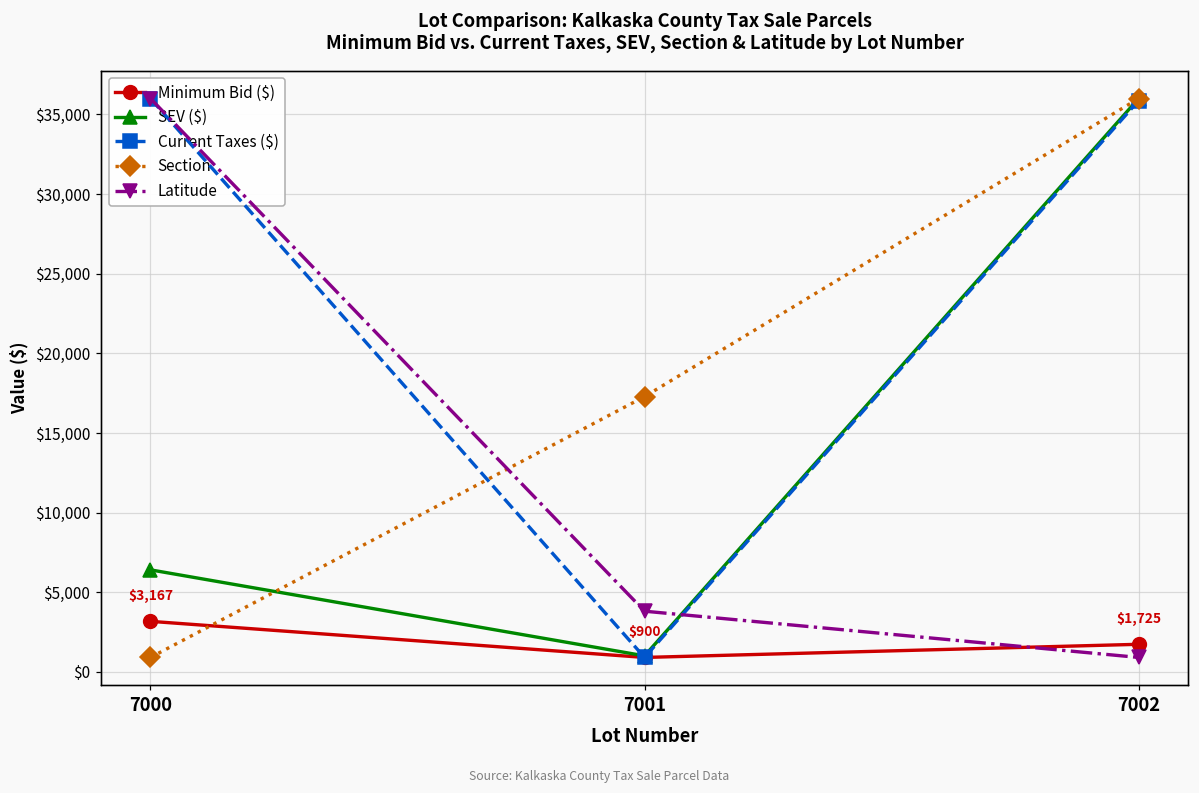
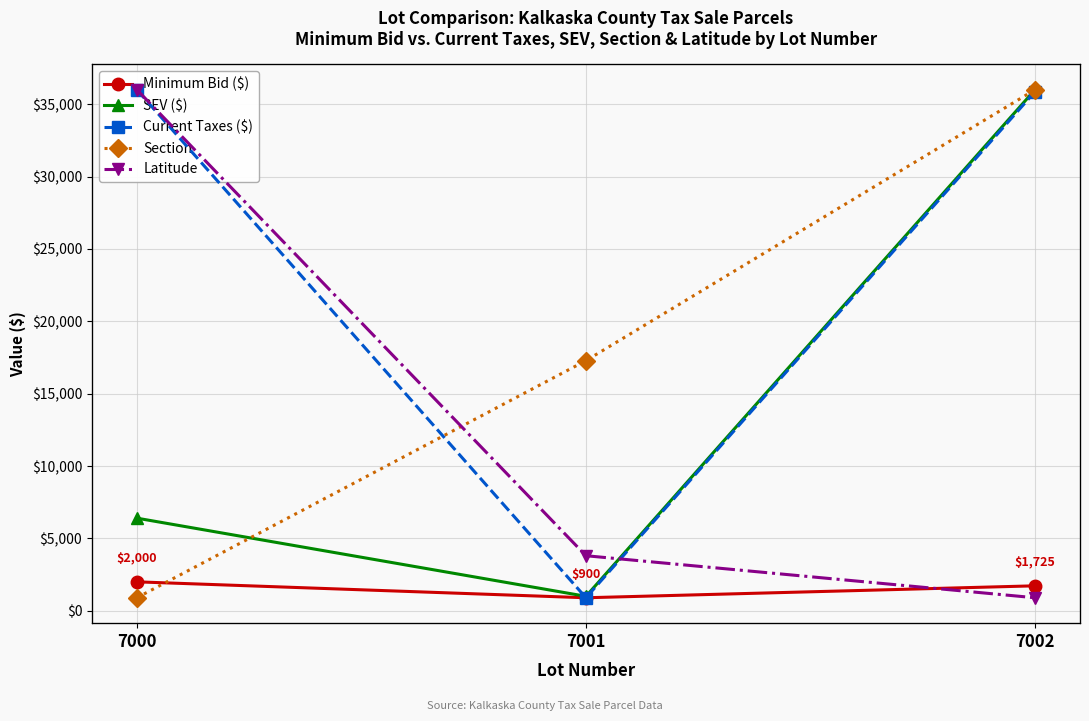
  {
    "Minimum Bid ($)": {
-     "7000": "$3,167",
+     "7000": "$2,000",
      "7002": "$1,725"
    }
  }
